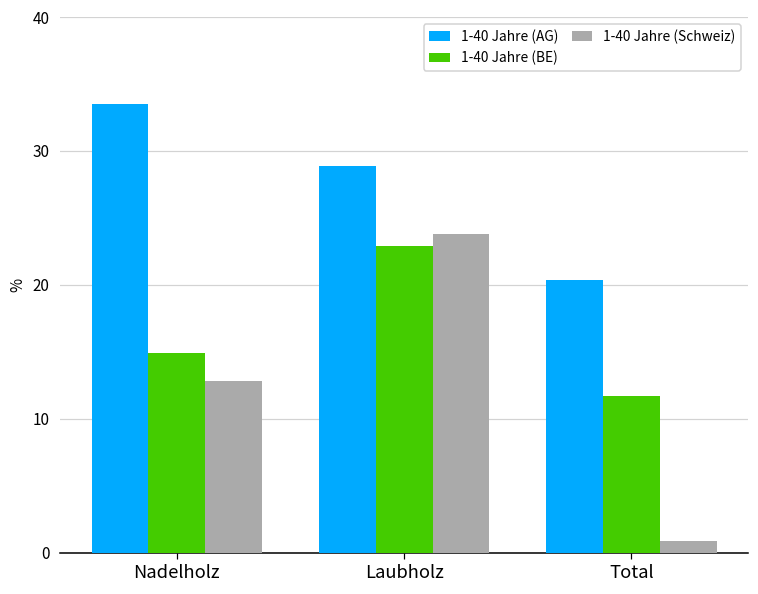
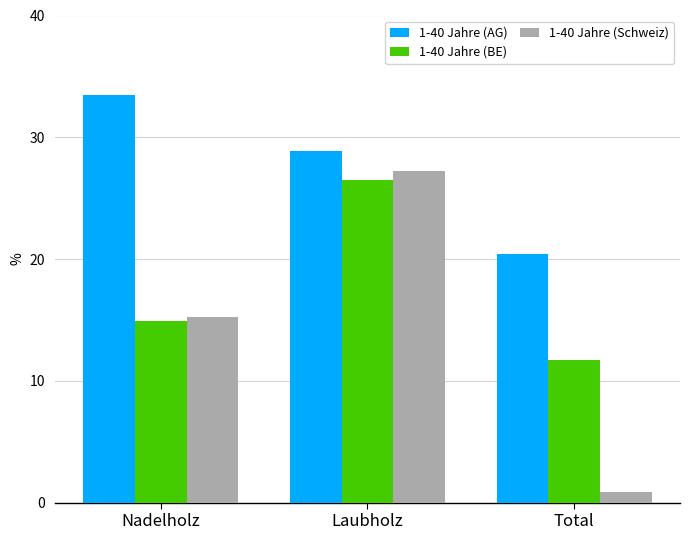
  {
    "1-40 Jahre (AG)": {
      "Nadelholz": 33.5,
      "Laubholz": 28.9,
      "Total": 20.4
    },
    "1-40 Jahre (BE)": {
      "Nadelholz": 14.9,
-     "Laubholz": 22.9,
+     "Laubholz": 26.5,
      "Total": 11.7
    },
    "1-40 Jahre (Schweiz)": {
-     "Nadelholz": 12.8,
-     "Laubholz": 23.8,
+     "Nadelholz": 15.2,
+     "Laubholz": 27.2,
      "Total": 0.9
    }
  }
